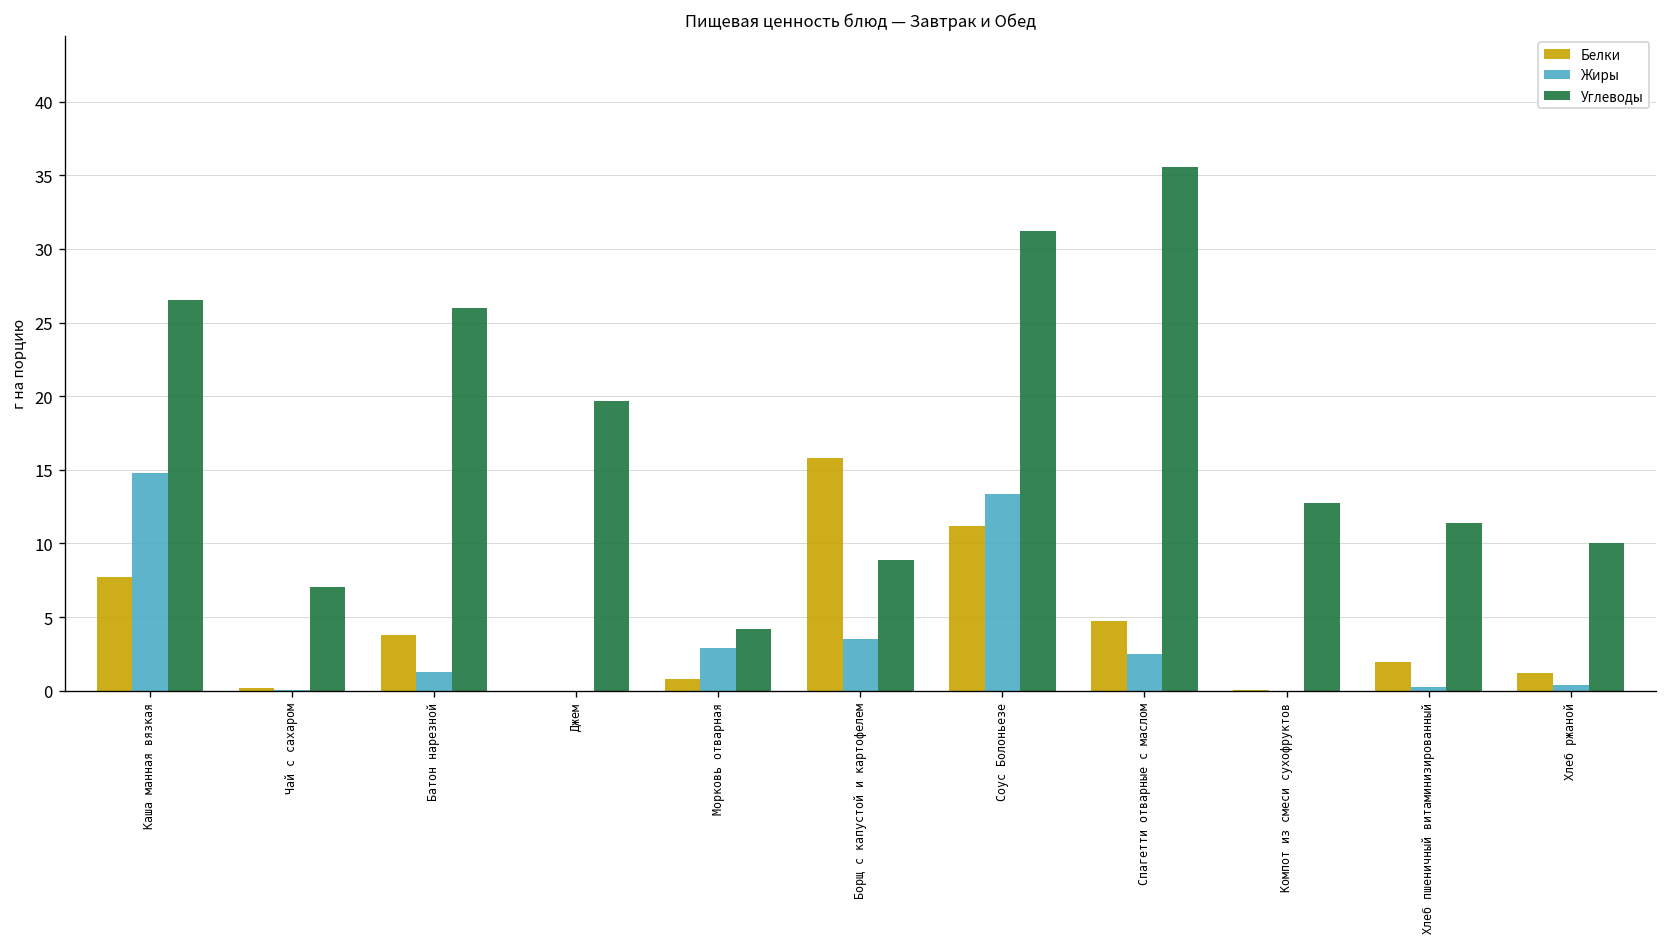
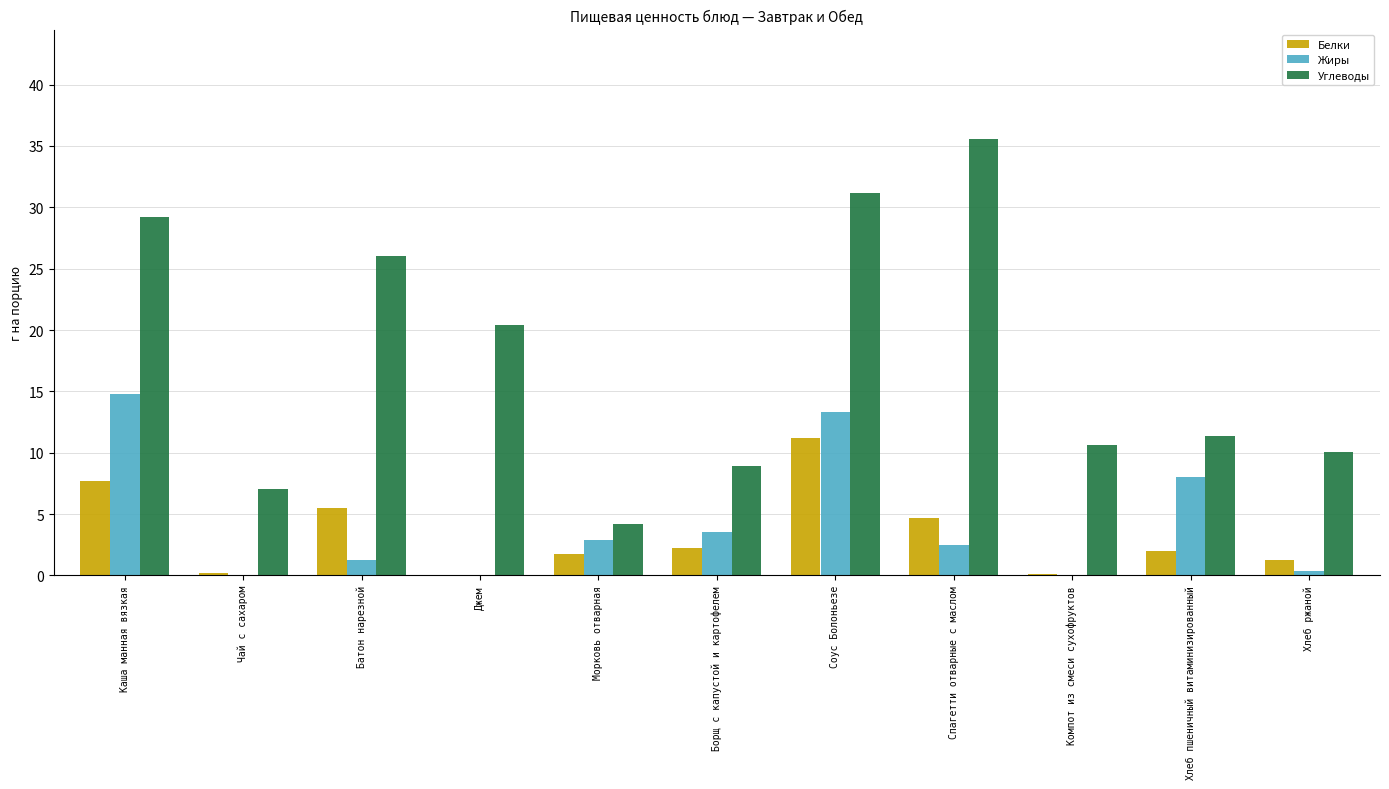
  {
    "Белки": {
      "Каша манная вязкая": 7.7,
-     "Батон нарезной": 3.8,
+     "Батон нарезной": 5.5,
      "Джем": 0.0,
-     "Морковь отварная": 0.8,
-     "Борщ с капустой и картофелем": 15.8,
+     "Морковь отварная": 1.7,
+     "Борщ с капустой и картофелем": 2.2,
      "Соус Болоньезе": 11.2,
      "Спагетти отварные с маслом": 4.7,
      "Хлеб пшеничный витаминизированный": 2.0,
      "Хлеб ржаной": 1.2
    },
    "Жиры": {
      "Каша манная вязкая": 14.8,
      "Батон нарезной": 1.3,
      "Джем": 0.0,
      "Морковь отварная": 2.9,
      "Борщ с капустой и картофелем": 3.5,
      "Соус Болоньезе": 13.3,
      "Спагетти отварные с маслом": 2.5,
      "Компот из смеси сухофруктов": 0.0,
-     "Хлеб пшеничный витаминизированный": 0.3,
+     "Хлеб пшеничный витаминизированный": 8.0,
      "Хлеб ржаной": 0.4
    },
    "Углеводы": {
-     "Каша манная вязкая": 26.5,
+     "Каша манная вязкая": 29.2,
      "Чай с сахаром": 7.1,
      "Батон нарезной": 26.0,
-     "Джем": 19.7,
+     "Джем": 20.4,
      "Морковь отварная": 4.2,
      "Борщ с капустой и картофелем": 8.9,
      "Соус Болоньезе": 31.2,
      "Спагетти отварные с маслом": 35.6,
-     "Компот из смеси сухофруктов": 12.8,
+     "Компот из смеси сухофруктов": 10.6,
      "Хлеб пшеничный витаминизированный": 11.4,
      "Хлеб ржаной": 10.0
    }
  }
